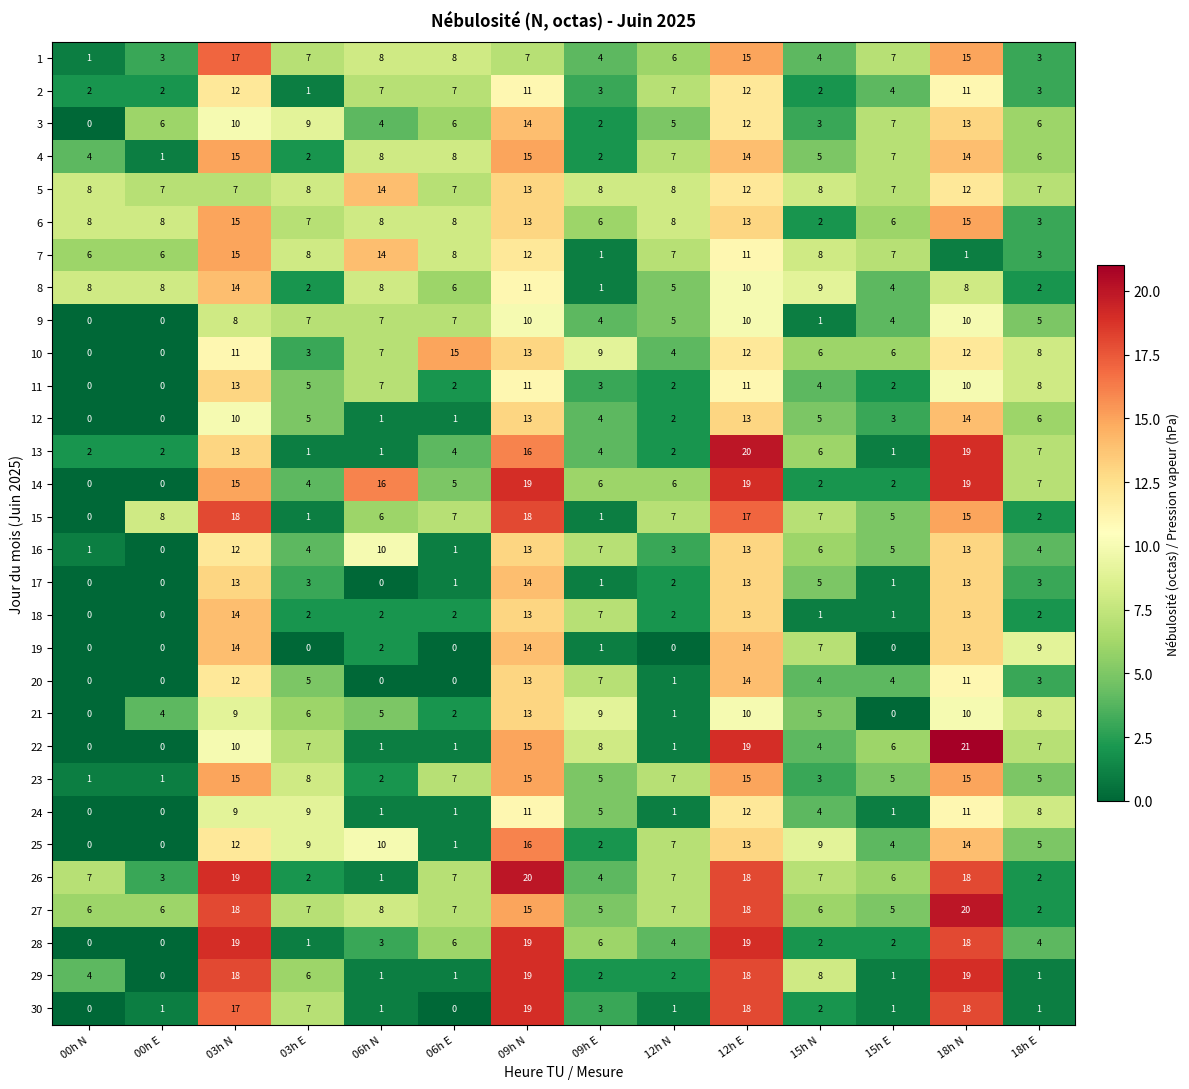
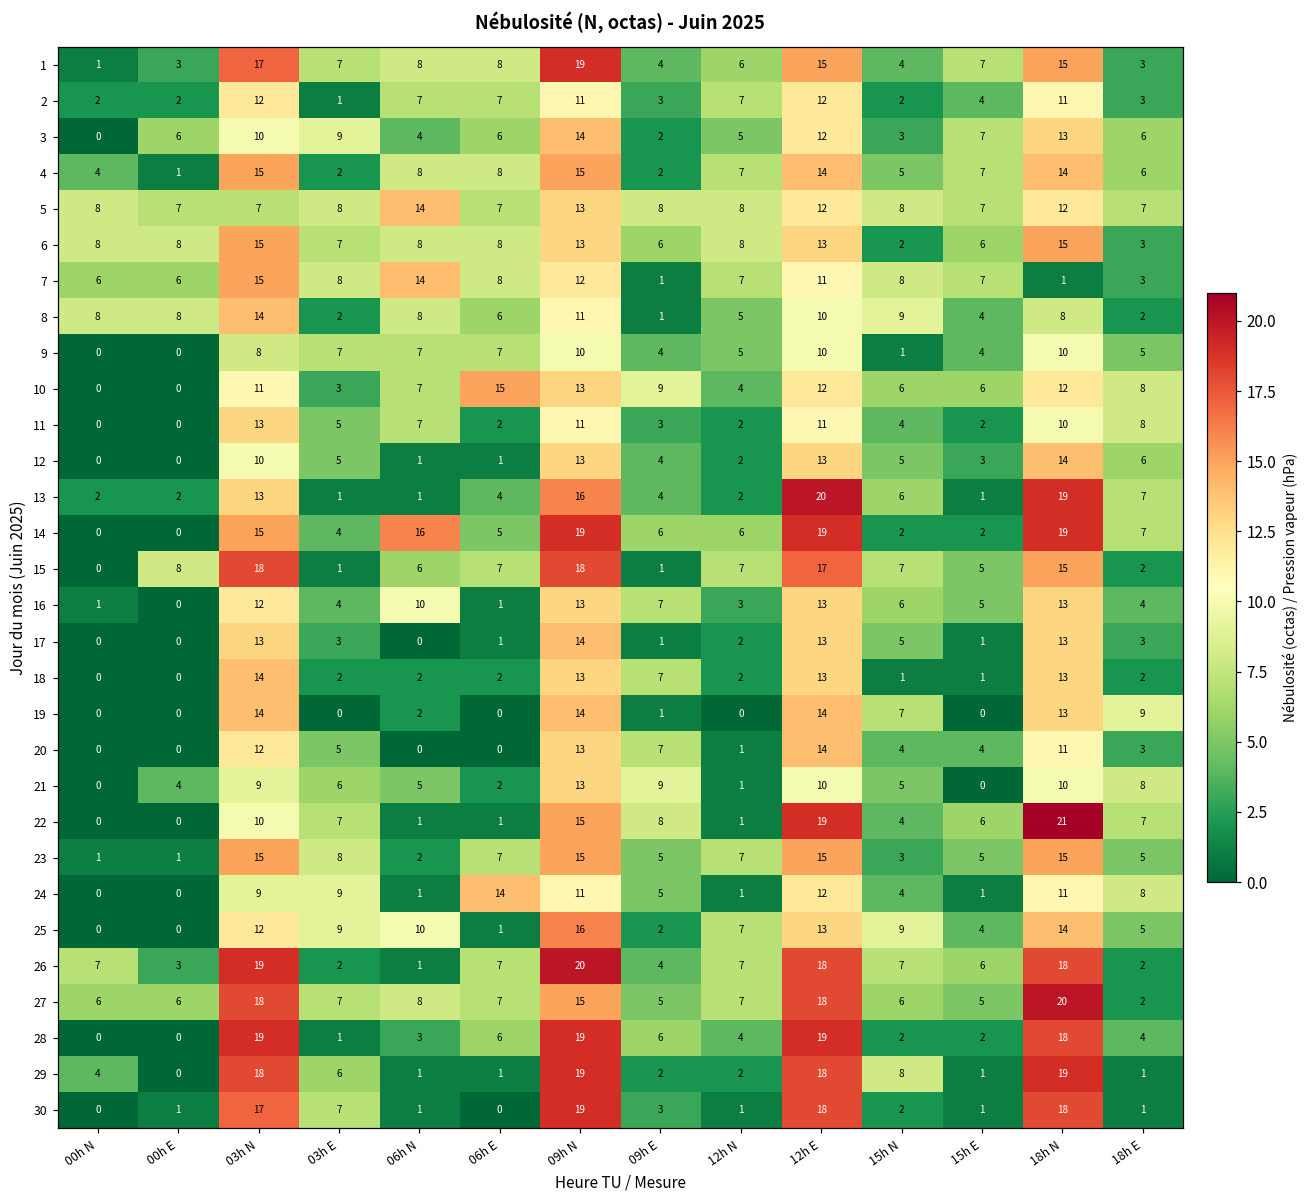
  {
    "1": {
      "00h N": 1,
      "00h E": 3,
      "03h N": 17,
      "03h E": 7,
      "06h N": 8,
      "06h E": 8,
-     "09h N": 7,
+     "09h N": 19,
      "09h E": 4,
      "12h N": 6,
      "12h E": 15,
      "15h N": 4,
      "15h E": 7,
      "18h N": 15,
      "18h E": 3
    },
    "24": {
      "00h N": 0,
      "00h E": 0,
      "03h N": 9,
      "03h E": 9,
      "06h N": 1,
-     "06h E": 1,
+     "06h E": 14,
      "09h N": 11,
      "09h E": 5,
      "12h N": 1,
      "12h E": 12,
      "15h N": 4,
      "15h E": 1,
      "18h N": 11,
      "18h E": 8
    }
  }
